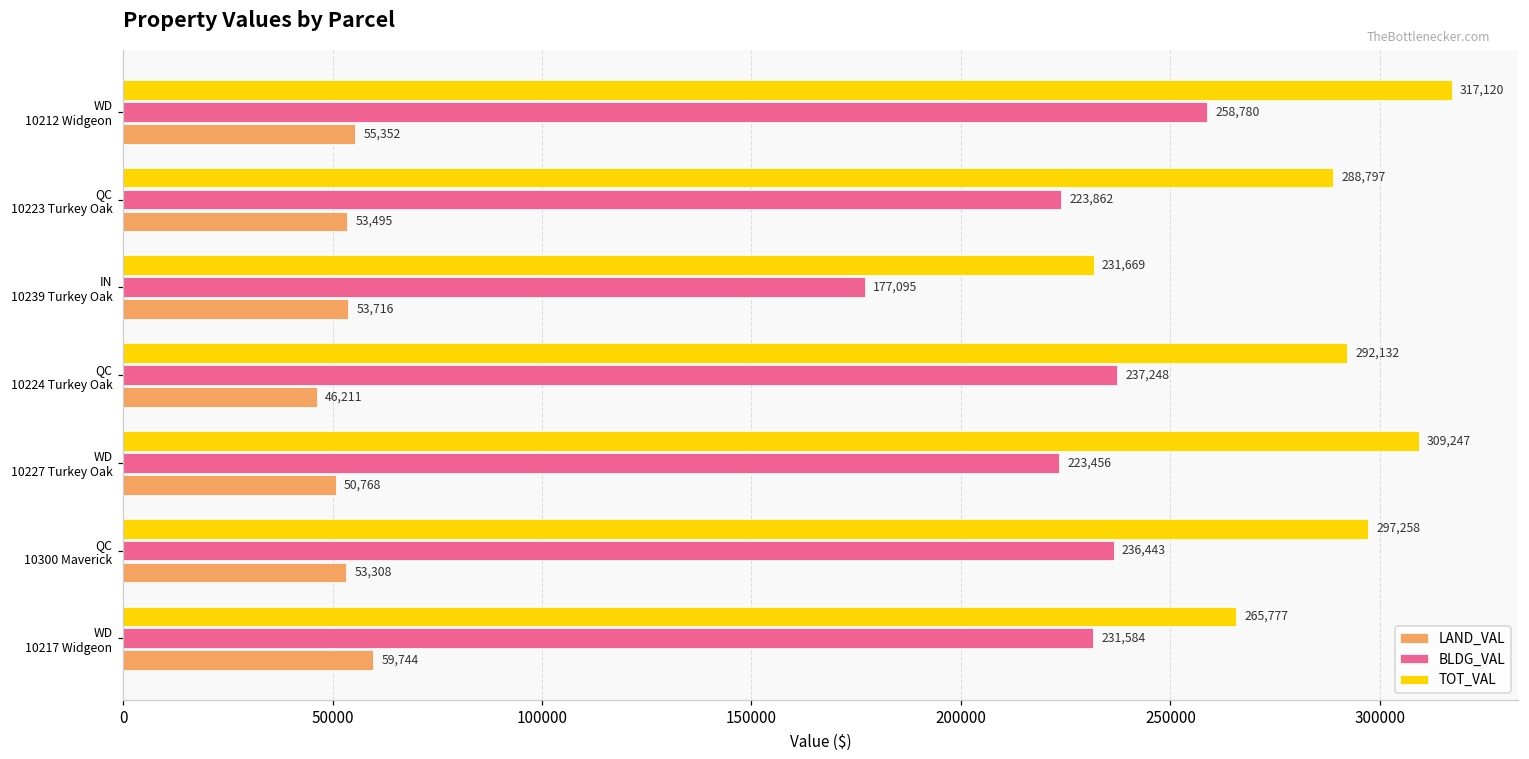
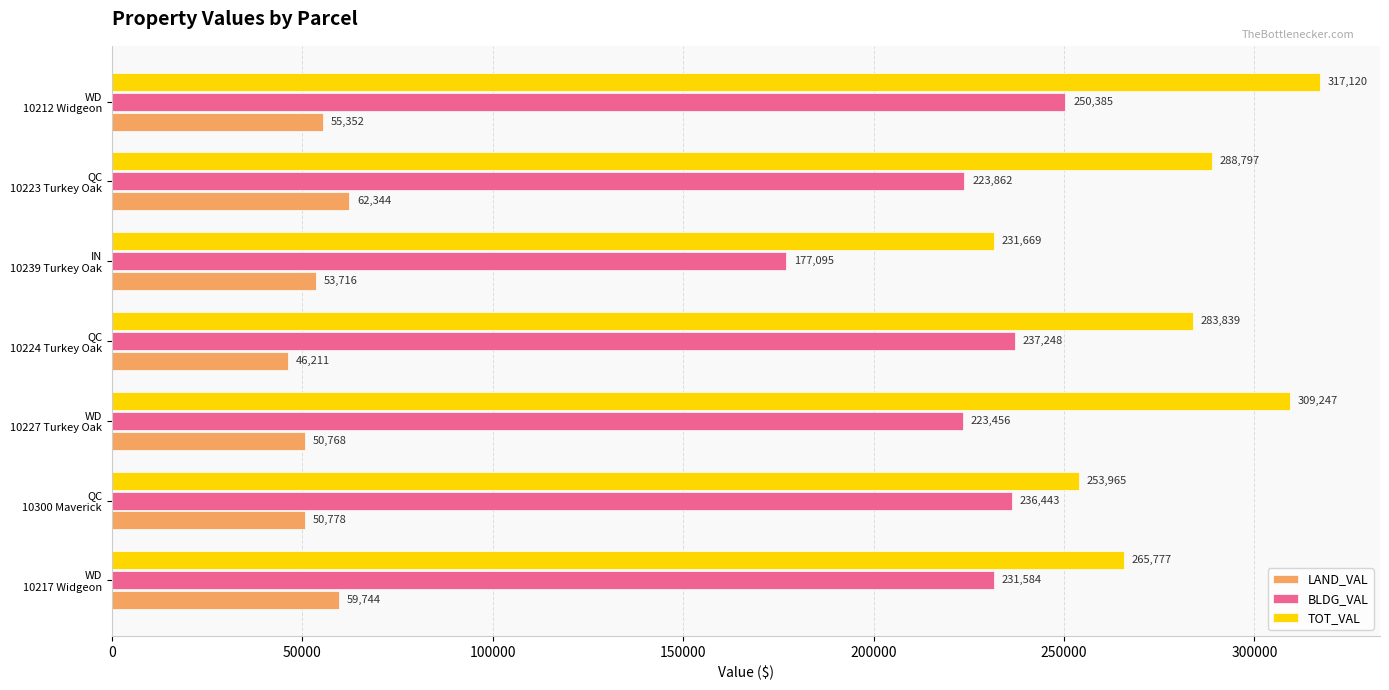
  {
    "LAND_VAL": {
      "WD 10212 Widgeon": "55,352",
-     "QC 10223 Turkey Oak": "53,495",
+     "QC 10223 Turkey Oak": "62,344",
      "IN 10239 Turkey Oak": "53,716",
      "QC 10224 Turkey Oak": "46,211",
      "WD 10227 Turkey Oak": "50,768",
-     "QC 10300 Maverick": "53,308",
+     "QC 10300 Maverick": "50,778",
      "WD 10217 Widgeon": "59,744"
    },
    "BLDG_VAL": {
-     "WD 10212 Widgeon": "258,780",
+     "WD 10212 Widgeon": "250,385",
      "QC 10223 Turkey Oak": "223,862",
      "IN 10239 Turkey Oak": "177,095",
      "QC 10224 Turkey Oak": "237,248",
      "WD 10227 Turkey Oak": "223,456",
      "QC 10300 Maverick": "236,443",
      "WD 10217 Widgeon": "231,584"
    },
    "TOT_VAL": {
      "WD 10212 Widgeon": "317,120",
      "QC 10223 Turkey Oak": "288,797",
      "IN 10239 Turkey Oak": "231,669",
-     "QC 10224 Turkey Oak": "292,132",
+     "QC 10224 Turkey Oak": "283,839",
      "WD 10227 Turkey Oak": "309,247",
-     "QC 10300 Maverick": "297,258",
+     "QC 10300 Maverick": "253,965",
      "WD 10217 Widgeon": "265,777"
    }
  }
